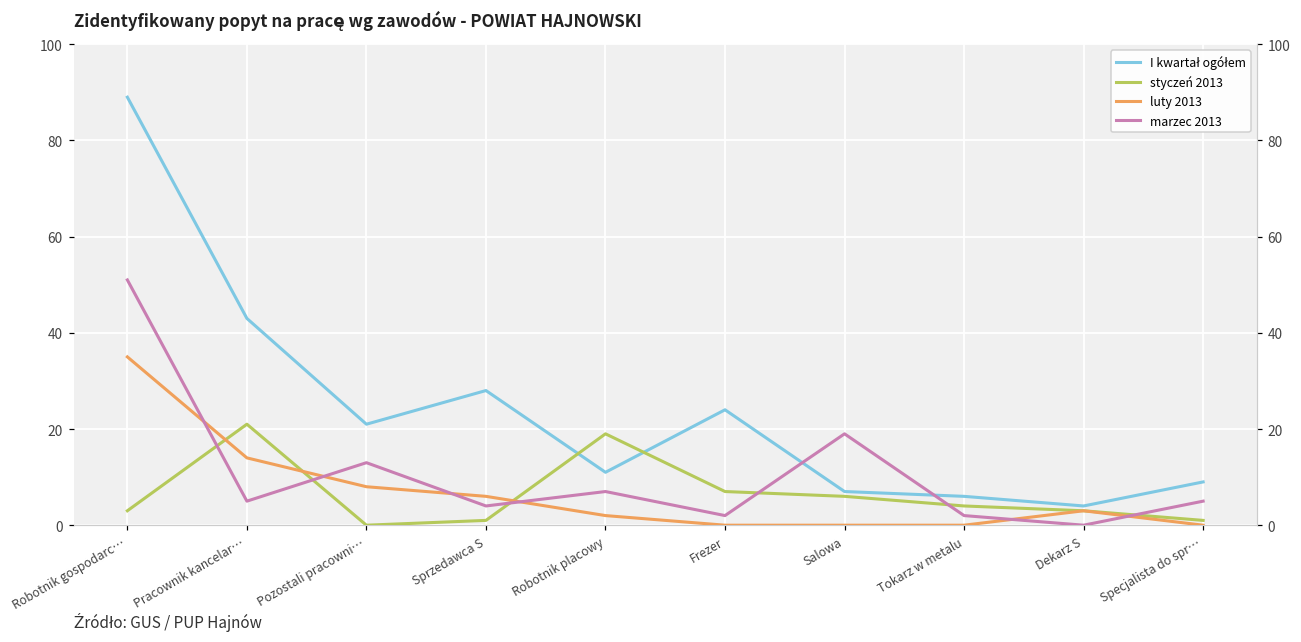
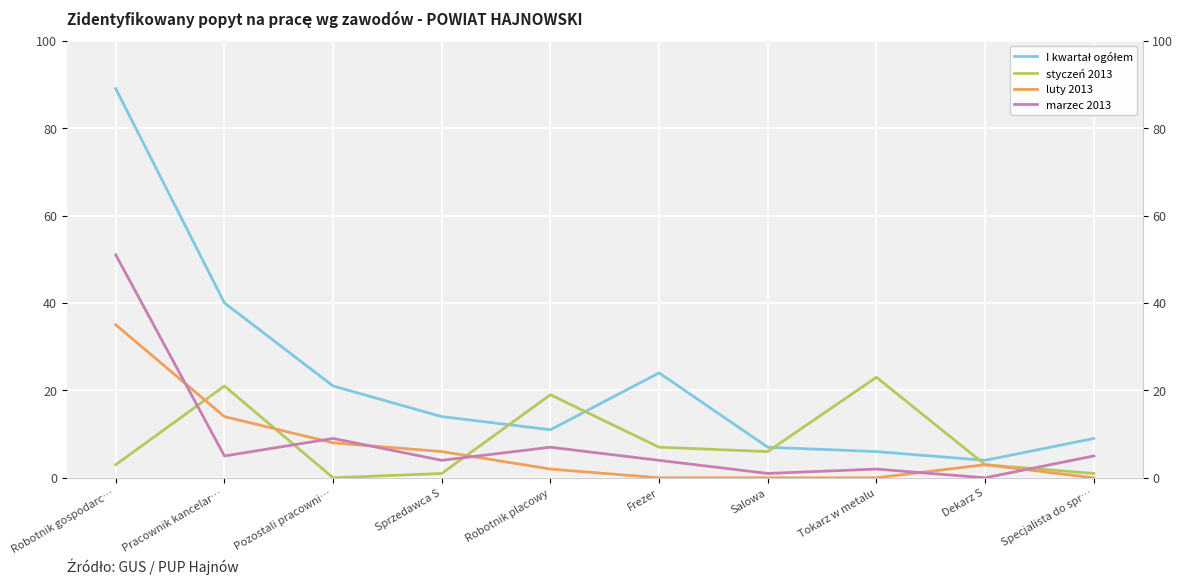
  {
    "I kwartał ogółem": {
      "Robotnik gospodarc…": 89,
-     "Pracownik kancelar…": 43,
+     "Pracownik kancelar…": 40,
      "Pozostali pracowni…": 21,
-     "Sprzedawca S": 28,
+     "Sprzedawca S": 14,
      "Robotnik placowy": 11,
      "Frezer": 24,
      "Salowa": 7,
      "Tokarz w metalu": 6,
      "Dekarz S": 4,
      "Specjalista do spr…": 9
    },
    "styczeń 2013": {
      "Robotnik gospodarc…": 3,
      "Pracownik kancelar…": 21,
      "Pozostali pracowni…": 0,
      "Sprzedawca S": 1,
      "Robotnik placowy": 19,
      "Frezer": 7,
      "Salowa": 6,
-     "Tokarz w metalu": 4,
+     "Tokarz w metalu": 23,
      "Specjalista do spr…": 1
    },
    "luty 2013": {
      "Robotnik gospodarc…": 35,
      "Pracownik kancelar…": 14,
      "Pozostali pracowni…": 8,
      "Sprzedawca S": 6,
      "Robotnik placowy": 2,
      "Frezer": 0,
      "Salowa": 0,
      "Tokarz w metalu": 0,
      "Specjalista do spr…": 0
    },
    "marzec 2013": {
      "Robotnik gospodarc…": 51,
      "Pracownik kancelar…": 5,
-     "Pozostali pracowni…": 13,
+     "Pozostali pracowni…": 9,
      "Sprzedawca S": 4,
      "Robotnik placowy": 7,
-     "Frezer": 2,
-     "Salowa": 19,
+     "Frezer": 4,
+     "Salowa": 1,
      "Tokarz w metalu": 2,
      "Dekarz S": 0,
      "Specjalista do spr…": 5
    }
  }
